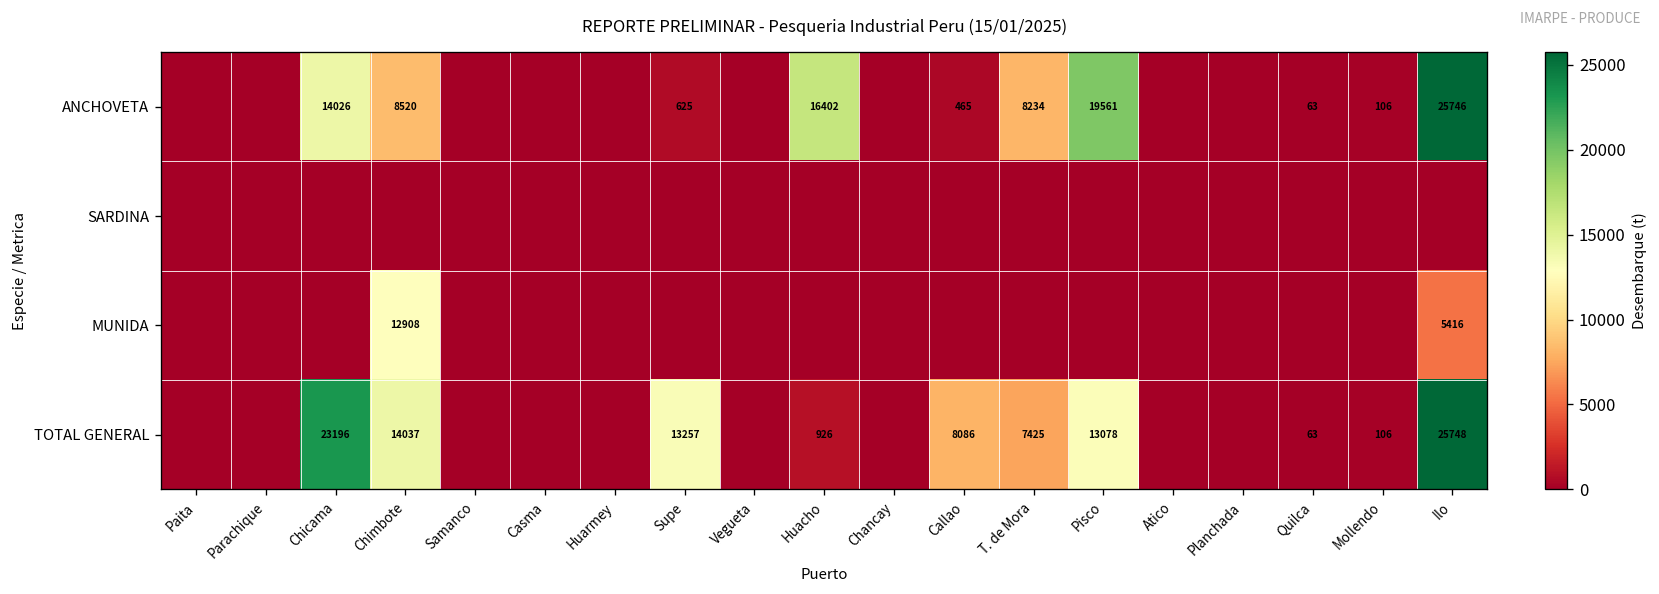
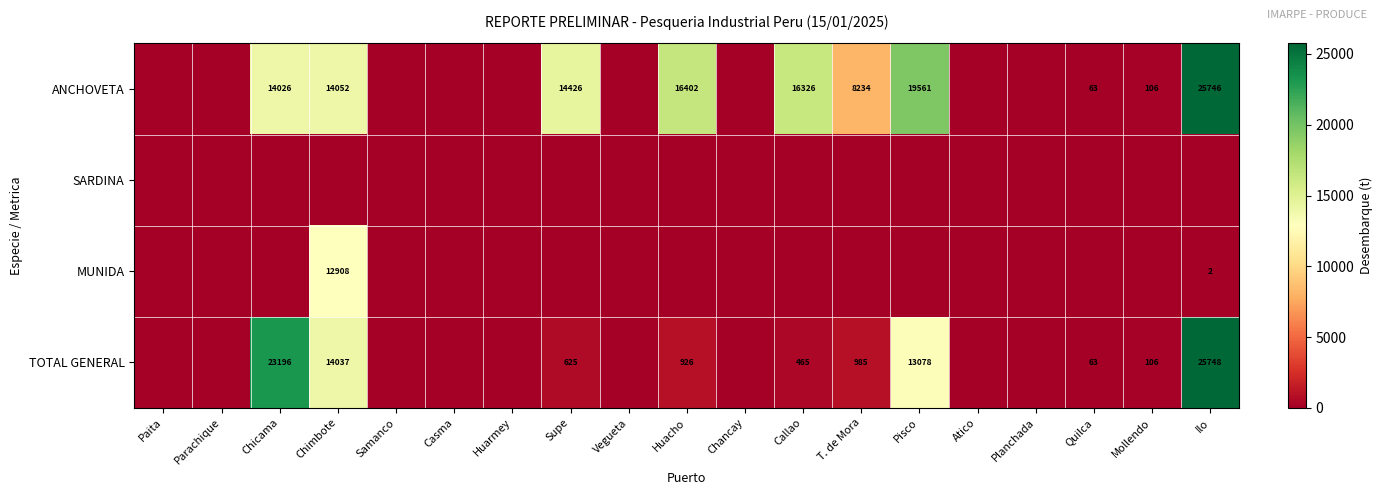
  {
    "ANCHOVETA": {
      "Chicama": 14026,
-     "Chimbote": 8520,
-     "Supe": 625,
+     "Chimbote": 14052,
+     "Supe": 14426,
      "Huacho": 16402,
-     "Callao": 465,
+     "Callao": 16326,
      "T. de Mora": 8234,
      "Pisco": 19561,
      "Quilca": 63,
      "Mollendo": 106,
      "Ilo": 25746
    },
    "MUNIDA": {
      "Chimbote": 12908,
-     "Ilo": 5416
+     "Ilo": 2
    },
    "TOTAL GENERAL": {
      "Chicama": 23196,
      "Chimbote": 14037,
-     "Supe": 13257,
+     "Supe": 625,
      "Huacho": 926,
-     "Callao": 8086,
-     "T. de Mora": 7425,
+     "Callao": 465,
+     "T. de Mora": 985,
      "Pisco": 13078,
      "Quilca": 63,
      "Mollendo": 106,
      "Ilo": 25748
    }
  }
